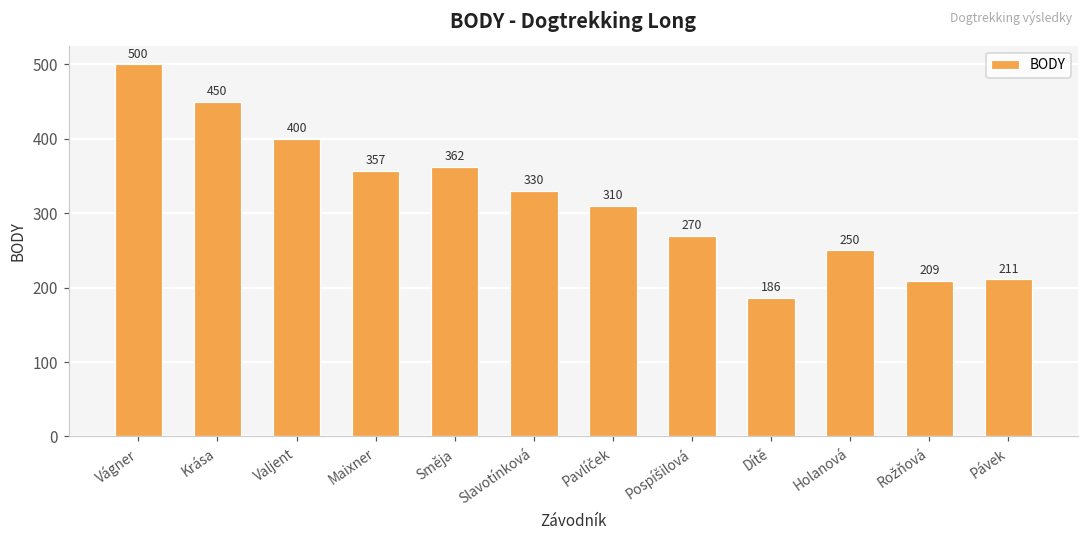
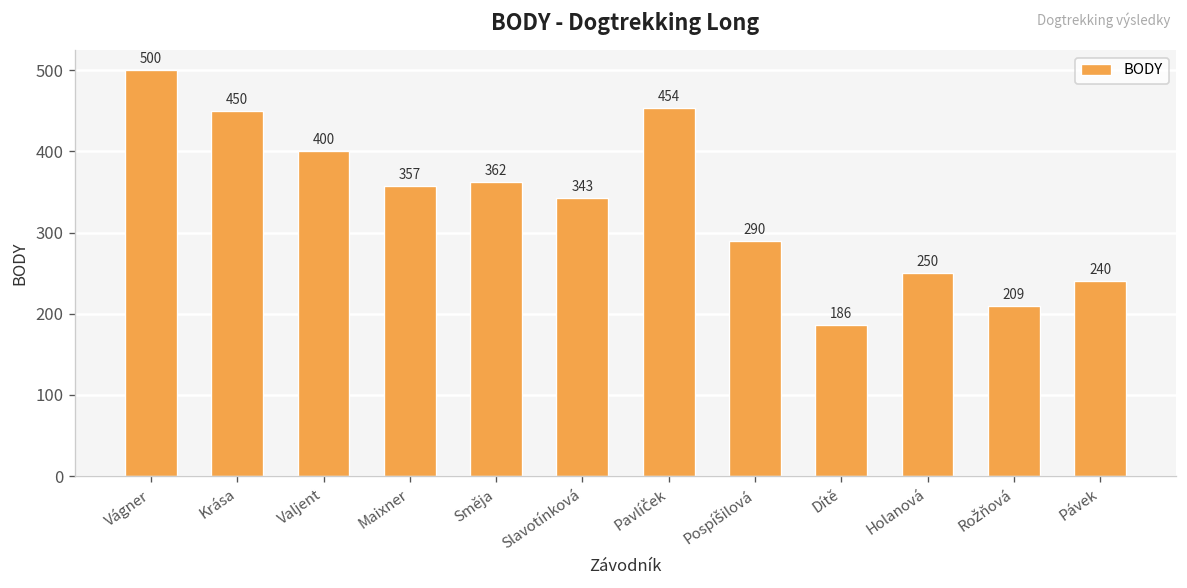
  {
    "Vágner": 500,
    "Krása": 450,
    "Valjent": 400,
    "Maixner": 357,
    "Směja": 362,
-   "Slavotínková": 330,
-   "Pavlíček": 310,
-   "Pospíšilová": 270,
+   "Slavotínková": 343,
+   "Pavlíček": 454,
+   "Pospíšilová": 290,
    "Dítě": 186,
    "Holanová": 250,
    "Rožňová": 209,
-   "Pávek": 211
+   "Pávek": 240
  }
